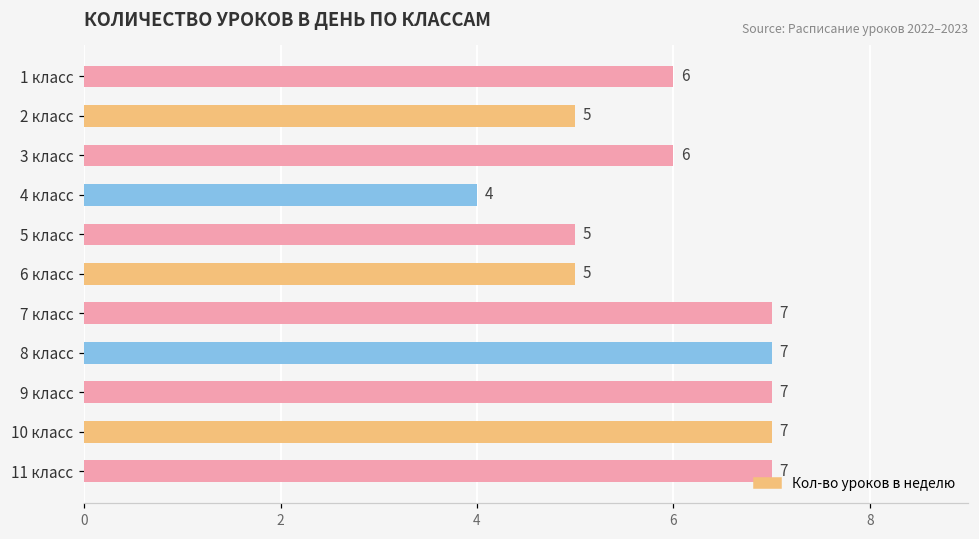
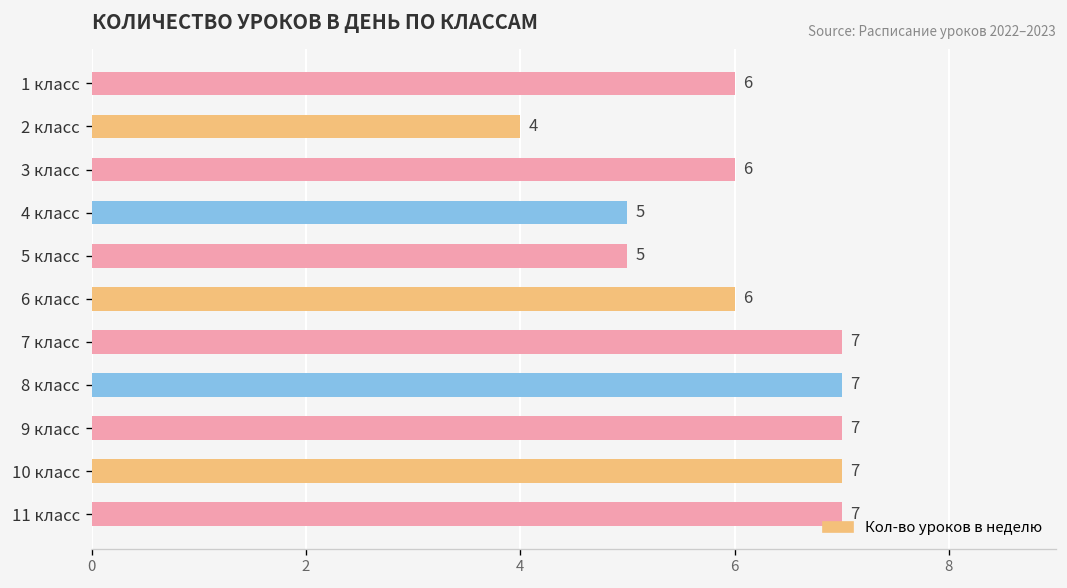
  {
    "1 класс": 6,
-   "2 класс": 5,
+   "2 класс": 4,
    "3 класс": 6,
-   "4 класс": 4,
+   "4 класс": 5,
    "5 класс": 5,
-   "6 класс": 5,
+   "6 класс": 6,
    "7 класс": 7,
    "8 класс": 7,
    "9 класс": 7,
    "10 класс": 7,
    "11 класс": 7
  }
